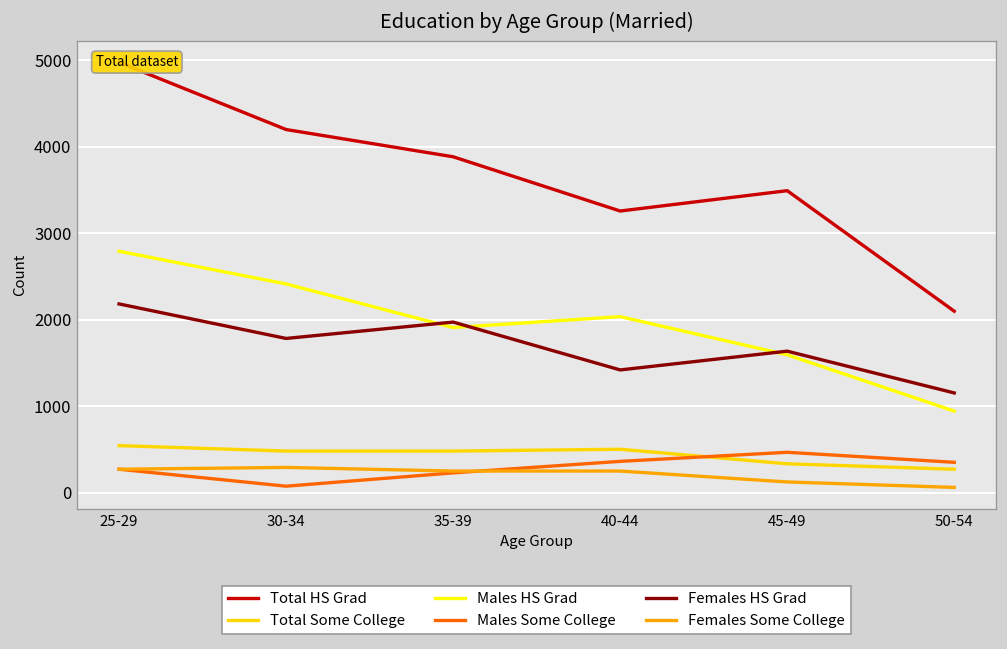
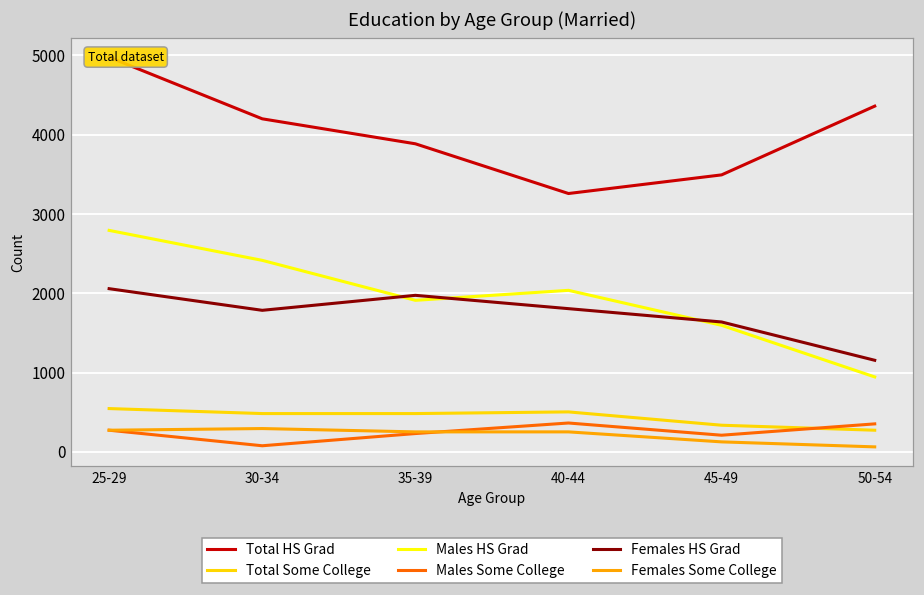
  {
    "Total HS Grad": {
      "30-34": 4200,
      "35-39": 3900,
      "40-44": 3300,
      "45-49": 3500,
-     "50-54": 2100
+     "50-54": 4400
    },
    "Males Some College": {
      "30-34": 100,
      "40-44": 400,
-     "45-49": 500,
+     "45-49": 200,
      "50-54": 400
    },
    "Females HS Grad": {
-     "25-29": 2200,
+     "25-29": 2100,
      "30-34": 1800,
      "35-39": 2000,
-     "40-44": 1400,
+     "40-44": 1800,
      "45-49": 1600,
      "50-54": 1200
    }
  }
